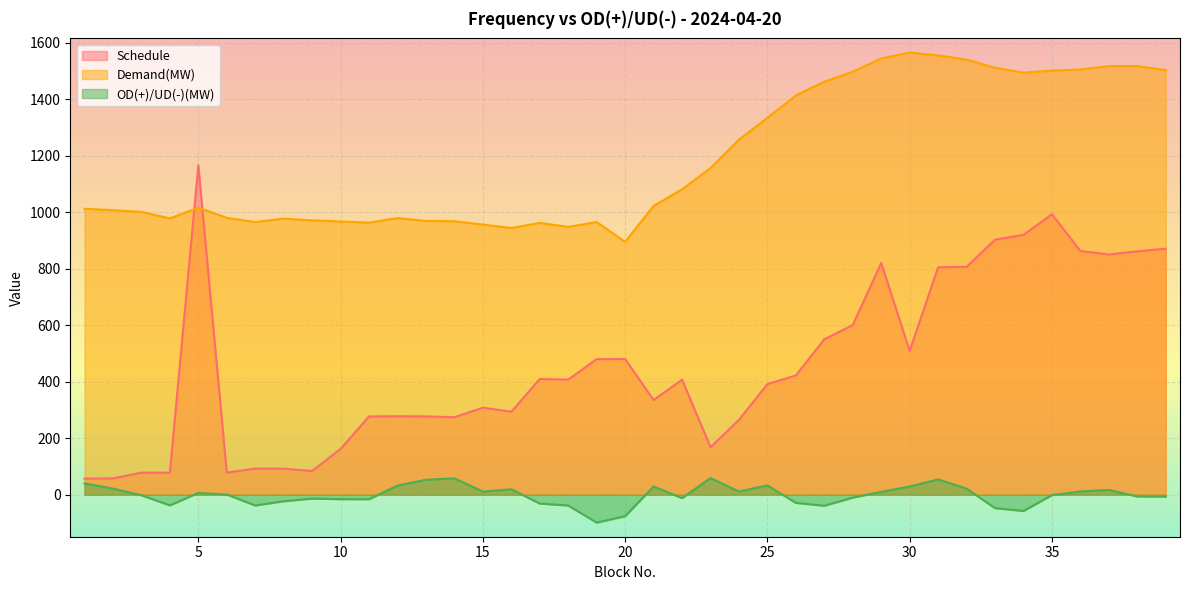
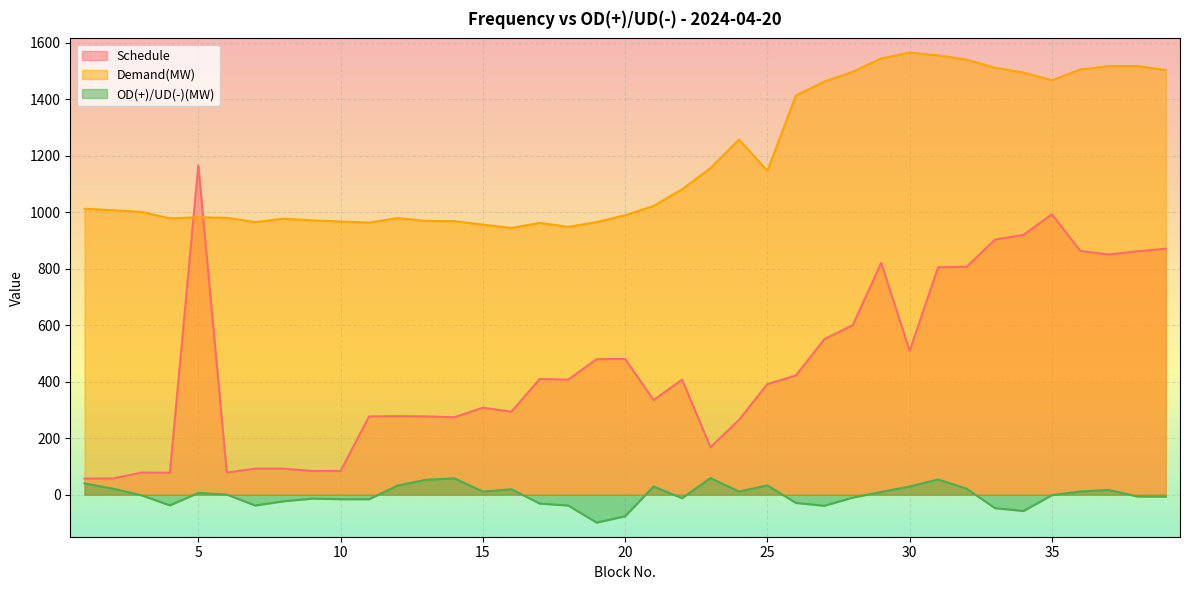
  {
    "Schedule": {
      "5": 1170,
-     "10": 160,
+     "10": 80,
      "15": 310,
      "20": 480,
      "25": 390,
      "30": 510,
      "35": 990
    },
    "Demand(MW)": {
-     "5": 1020,
+     "5": 980,
      "10": 970,
      "15": 960,
-     "20": 900,
-     "25": 1330,
+     "20": 990,
+     "25": 1150,
      "30": 1570,
-     "35": 1500
+     "35": 1470
    }
  }
